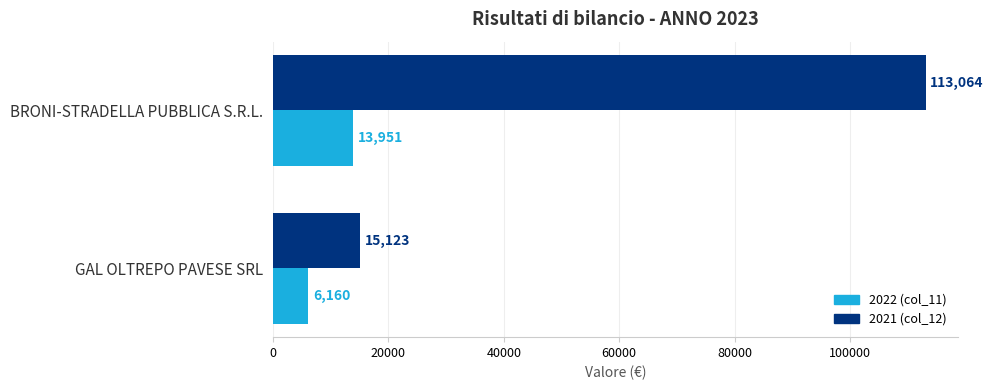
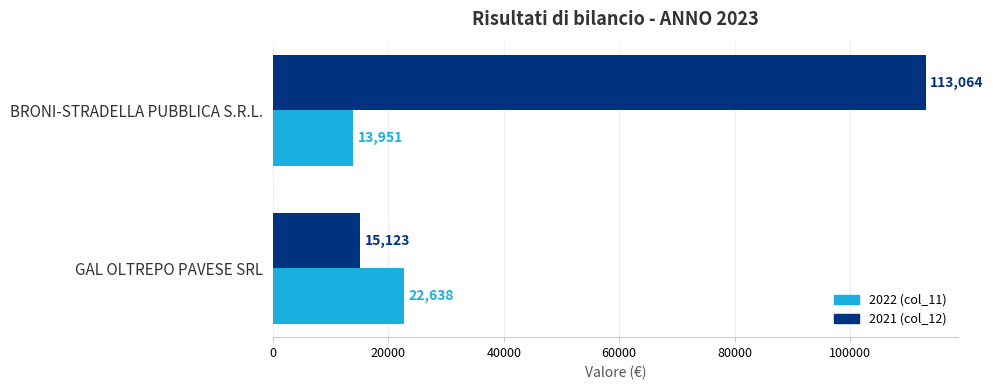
  {
    "2022 (col_11)": {
      "BRONI-STRADELLA PUBBLICA S.R.L.": "13,951",
-     "GAL OLTREPO PAVESE SRL": "6,160"
+     "GAL OLTREPO PAVESE SRL": "22,638"
    },
    "2021 (col_12)": {
      "BRONI-STRADELLA PUBBLICA S.R.L.": "113,064",
      "GAL OLTREPO PAVESE SRL": "15,123"
    }
  }
